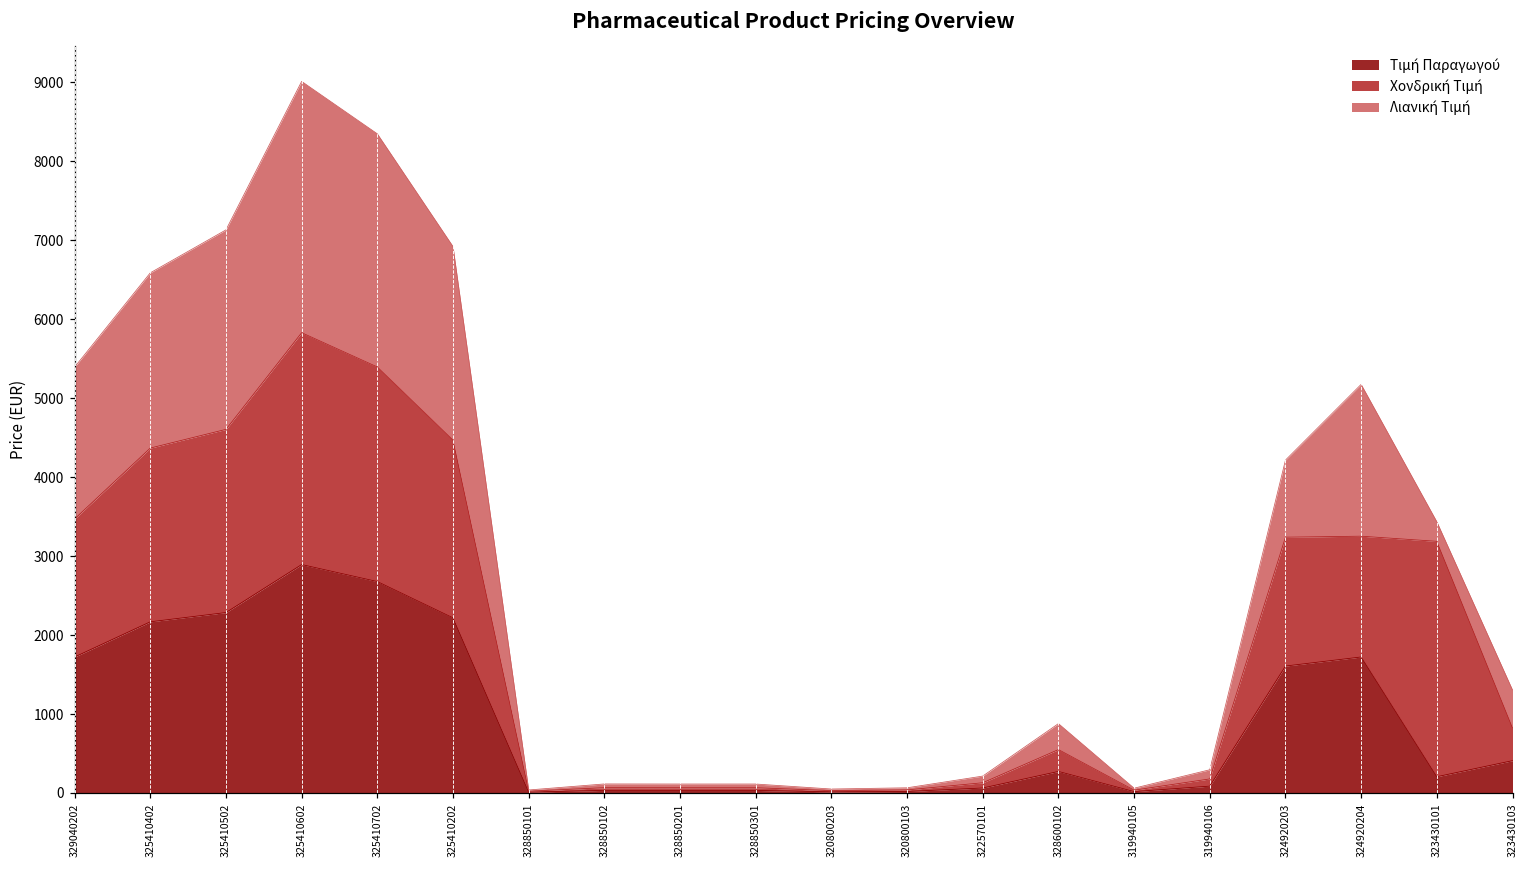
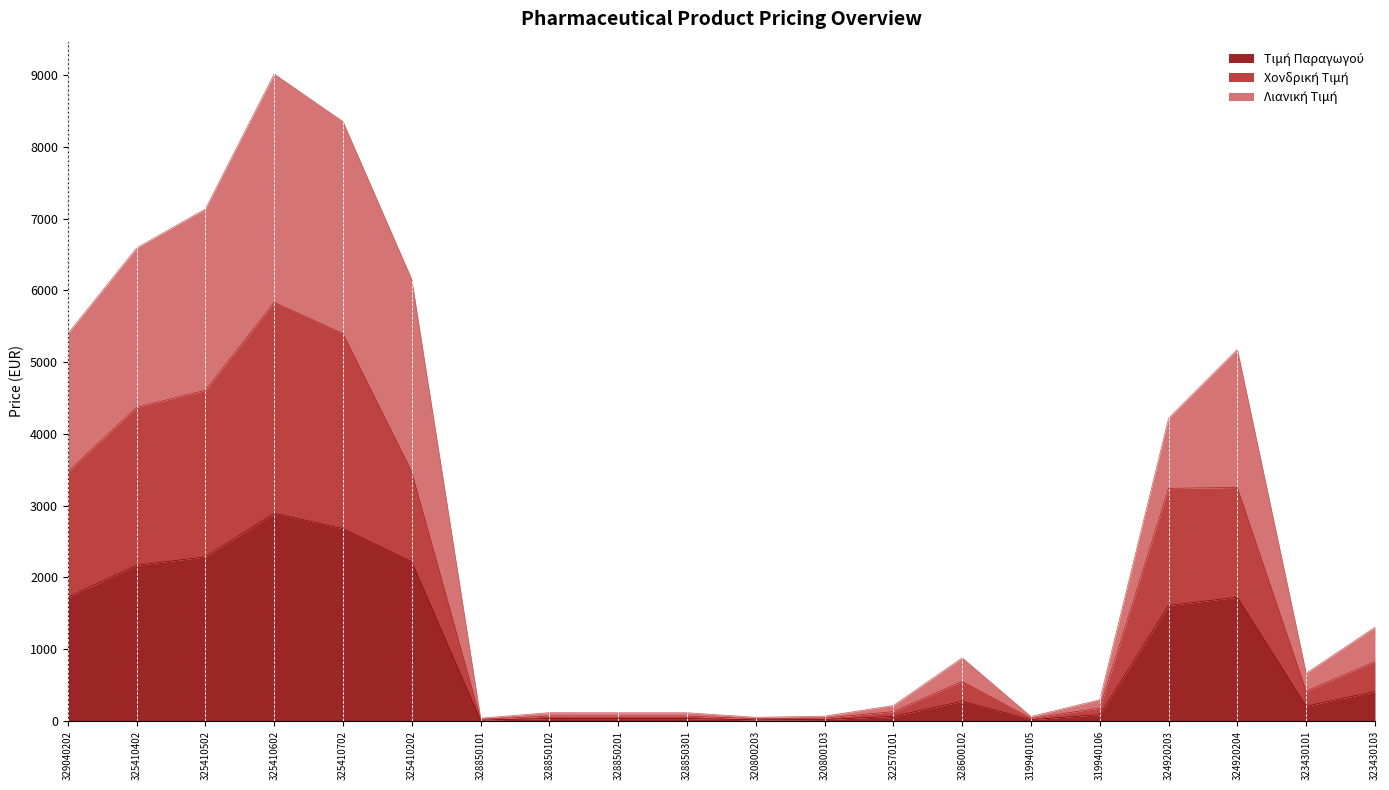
  {
    "Τιμή Παραγωγού": {
      "329040202": 1700,
      "325410402": 2200,
      "325410502": 2300,
      "325410602": 2900,
      "325410702": 2700,
      "325410202": 2200,
      "322570101": 100,
      "328600102": 300,
      "319940106": 100,
      "324920203": 1600,
      "324920204": 1700,
      "323430101": 200,
      "323430103": 400
    },
    "Χονδρική Τιμή": {
      "329040202": 1700,
      "325410402": 2200,
      "325410502": 2300,
      "325410602": 2900,
      "325410702": 2700,
-     "325410202": 2300,
+     "325410202": 1300,
      "322570101": 100,
      "328600102": 300,
      "319940106": 100,
      "324920203": 1600,
      "324920204": 1500,
-     "323430101": 3000,
+     "323430101": 200,
      "323430103": 400
    },
    "Λιανική Τιμή": {
      "329040202": 1900,
      "325410402": 2200,
      "325410502": 2500,
      "325410602": 3200,
      "325410702": 3000,
-     "325410202": 2500,
+     "325410202": 2700,
      "328850102": 0,
      "328850201": 0,
      "328850301": 0,
      "322570101": 100,
      "328600102": 300,
      "319940106": 100,
      "324920203": 1000,
      "324920204": 1900,
      "323430101": 200,
      "323430103": 500
    }
  }
